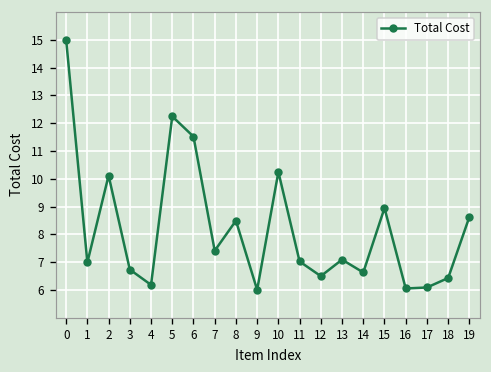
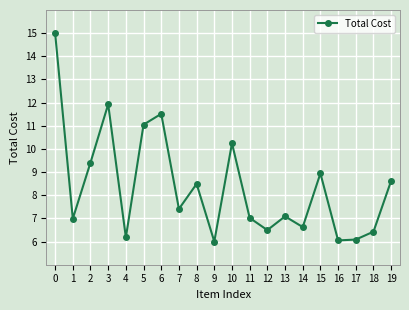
  {
    "0": 15.0,
    "1": 7.0,
-   "2": 10.1,
-   "3": 6.7,
+   "2": 9.4,
+   "3": 11.9,
    "4": 6.2,
-   "5": 12.2,
+   "5": 11.0,
    "6": 11.5,
    "7": 7.4,
    "8": 8.5,
    "9": 6.0,
    "10": 10.2,
    "11": 7.0,
    "12": 6.5,
    "13": 7.1,
    "14": 6.6,
    "15": 8.9,
    "16": 6.1,
    "17": 6.1,
    "18": 6.4,
    "19": 8.6
  }
